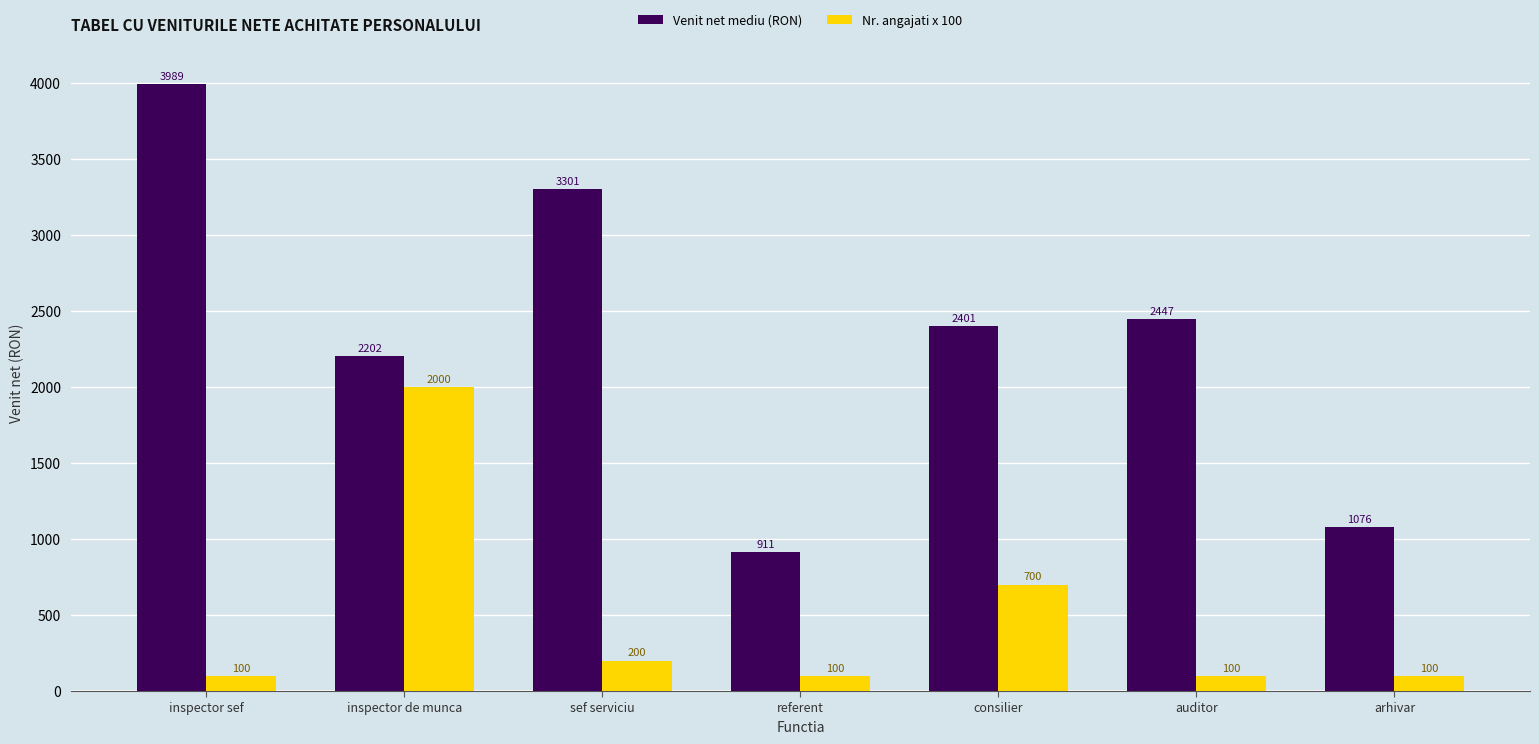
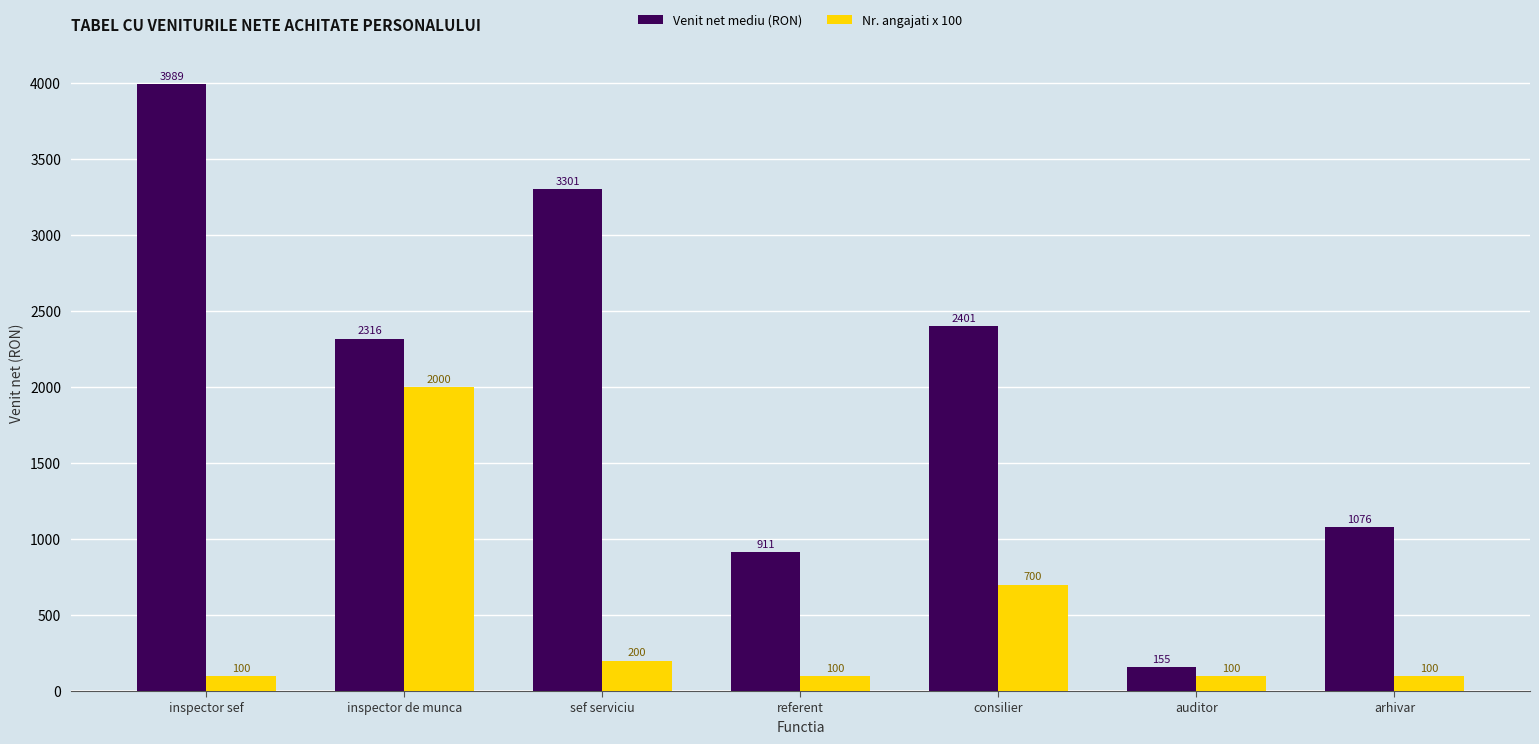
  {
    "Venit net mediu (RON)": {
      "inspector sef": 3989,
-     "inspector de munca": 2202,
+     "inspector de munca": 2316,
      "sef serviciu": 3301,
      "referent": 911,
      "consilier": 2401,
-     "auditor": 2447,
+     "auditor": 155,
      "arhivar": 1076
    },
    "Nr. angajati x 100": {
      "inspector sef": 100,
      "inspector de munca": 2000,
      "sef serviciu": 200,
      "referent": 100,
      "consilier": 700,
      "auditor": 100,
      "arhivar": 100
    }
  }
